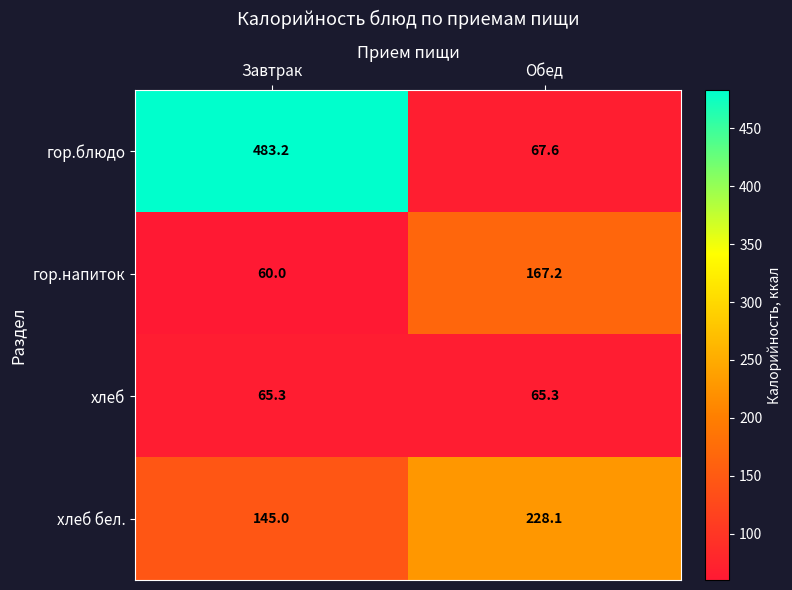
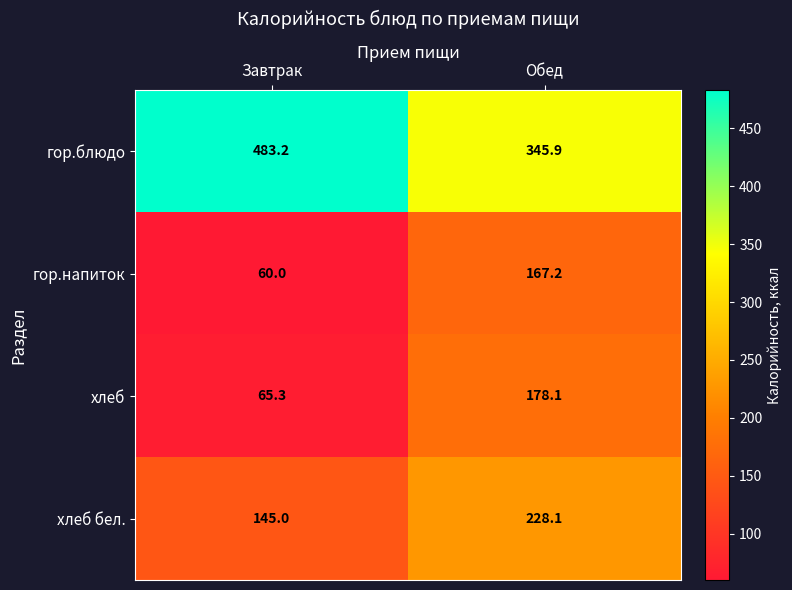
  {
    "гор.блюдо": {
      "Завтрак": 483.2,
-     "Обед": 67.6
+     "Обед": 345.9
    },
    "гор.напиток": {
      "Завтрак": 60.0,
      "Обед": 167.2
    },
    "хлеб": {
      "Завтрак": 65.3,
-     "Обед": 65.3
+     "Обед": 178.1
    },
    "хлеб бел.": {
      "Завтрак": 145.0,
      "Обед": 228.1
    }
  }
